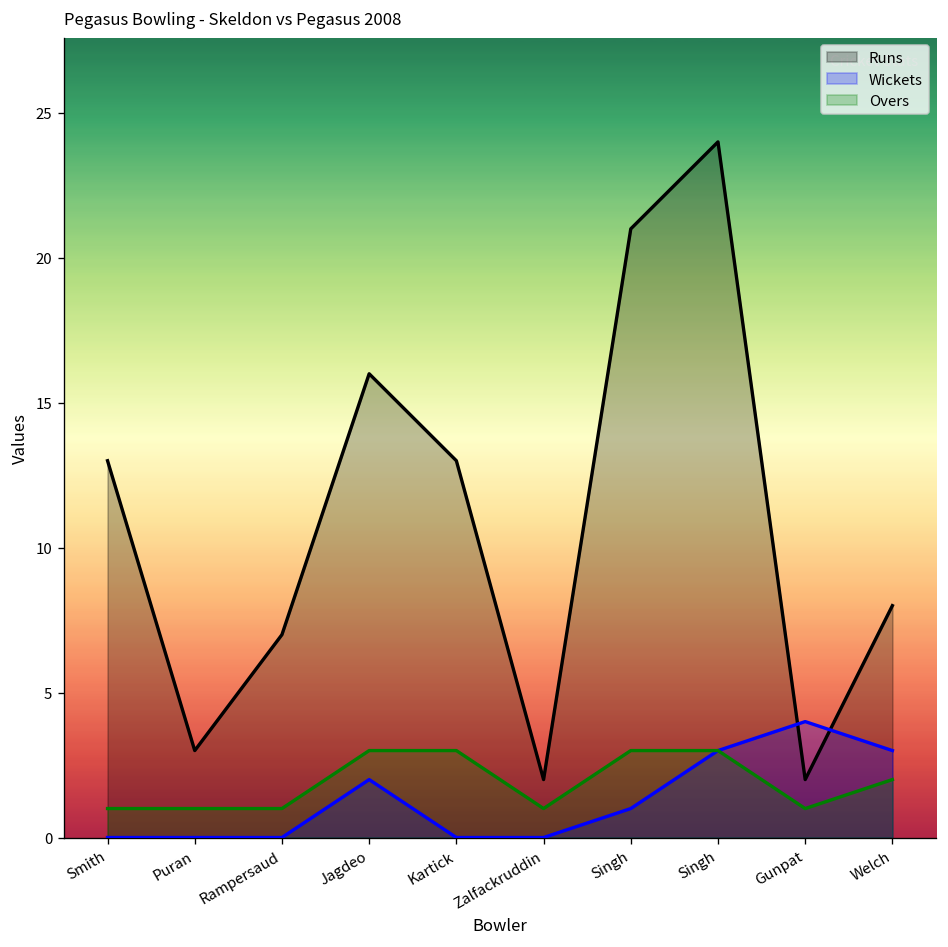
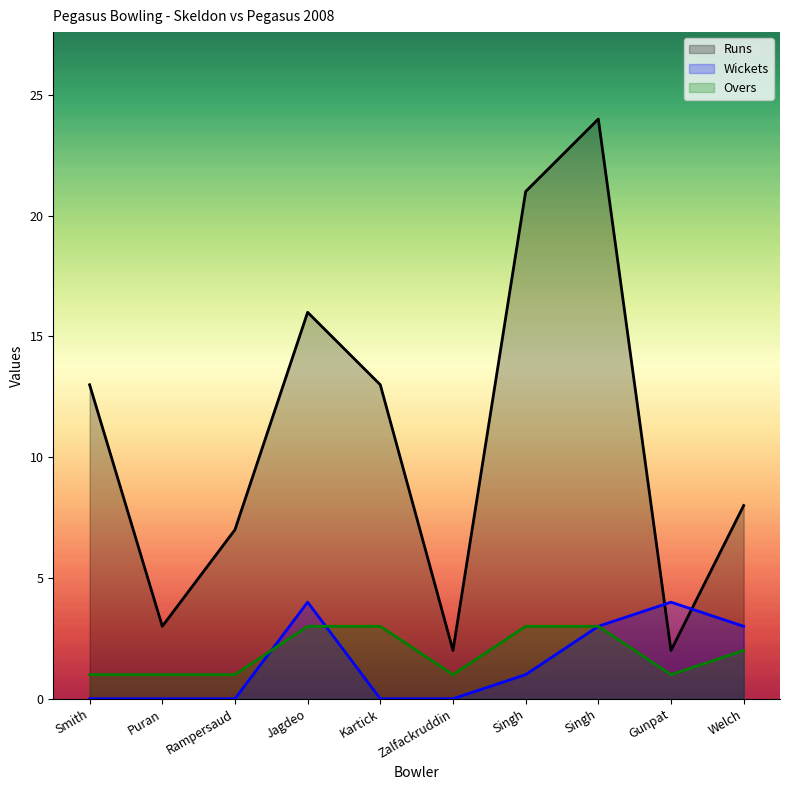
  {
    "Wickets": {
      "Smith": 0,
      "Puran": 0,
      "Rampersaud": 0,
-     "Jagdeo": 2,
+     "Jagdeo": 4,
      "Kartick": 0,
      "Zalfackruddin": 0,
      "Gunpat": 4,
      "Welch": 3
    }
  }
